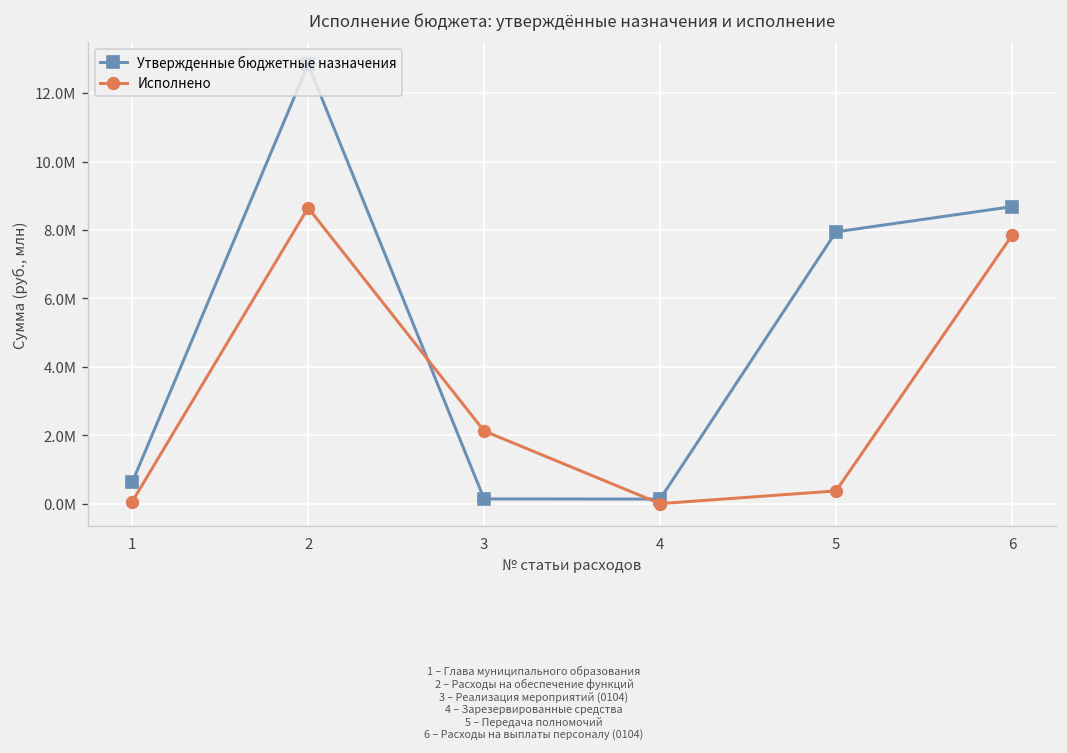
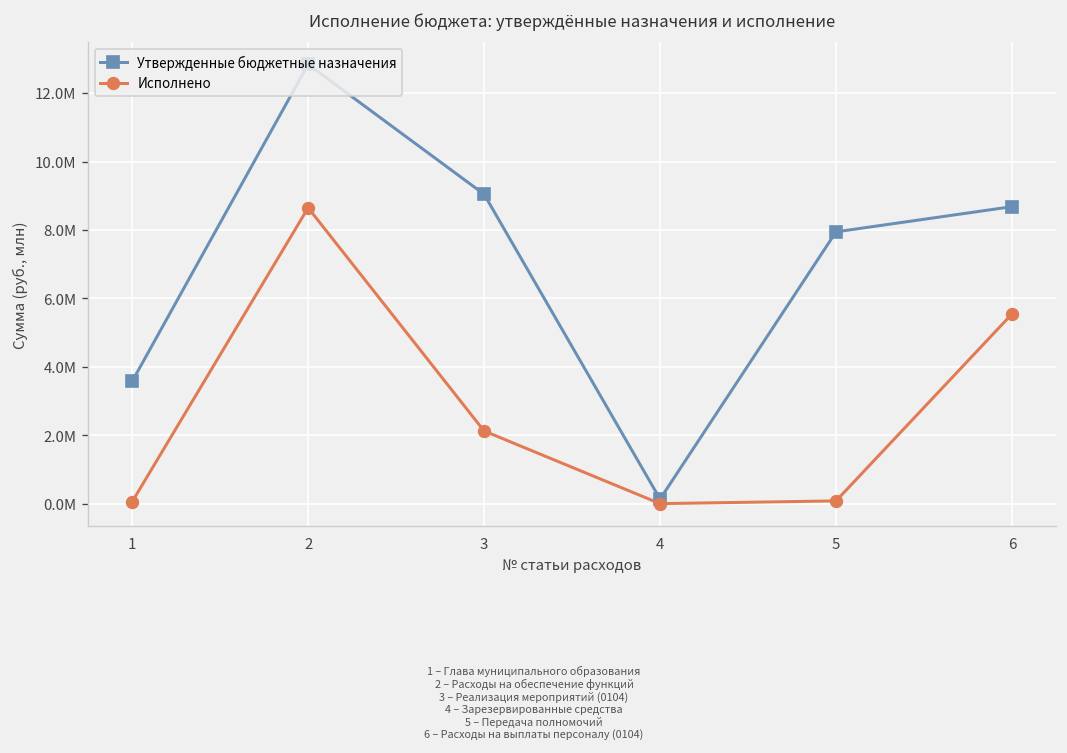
  {
    "Утвержденные бюджетные назначения": {
-     "1": 600000,
-     "3": 100000,
+     "1": 3600000,
+     "3": 9000000,
      "4": 100000,
      "5": 7900000,
      "6": 8700000
    },
    "Исполнено": {
      "1": 100000,
      "2": 8600000,
      "3": 2100000,
      "4": 0,
-     "5": 400000,
-     "6": 7800000
+     "5": 100000,
+     "6": 5500000
    }
  }
